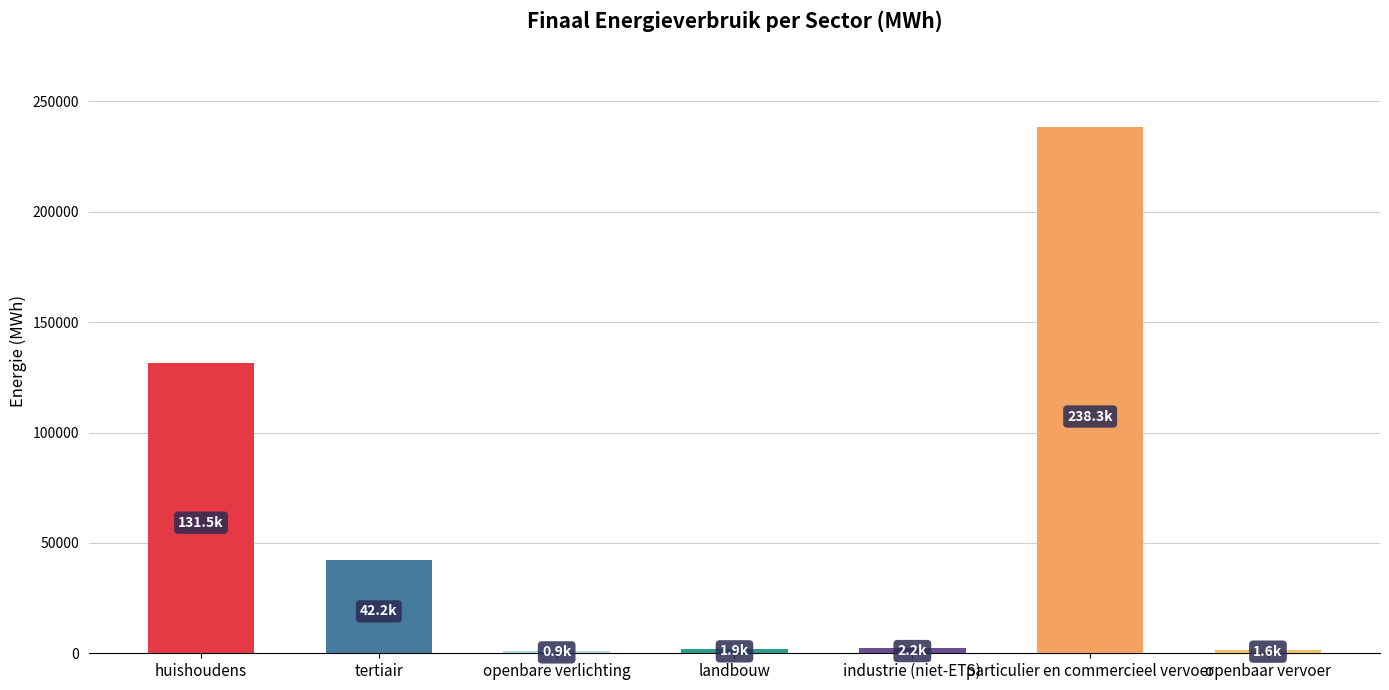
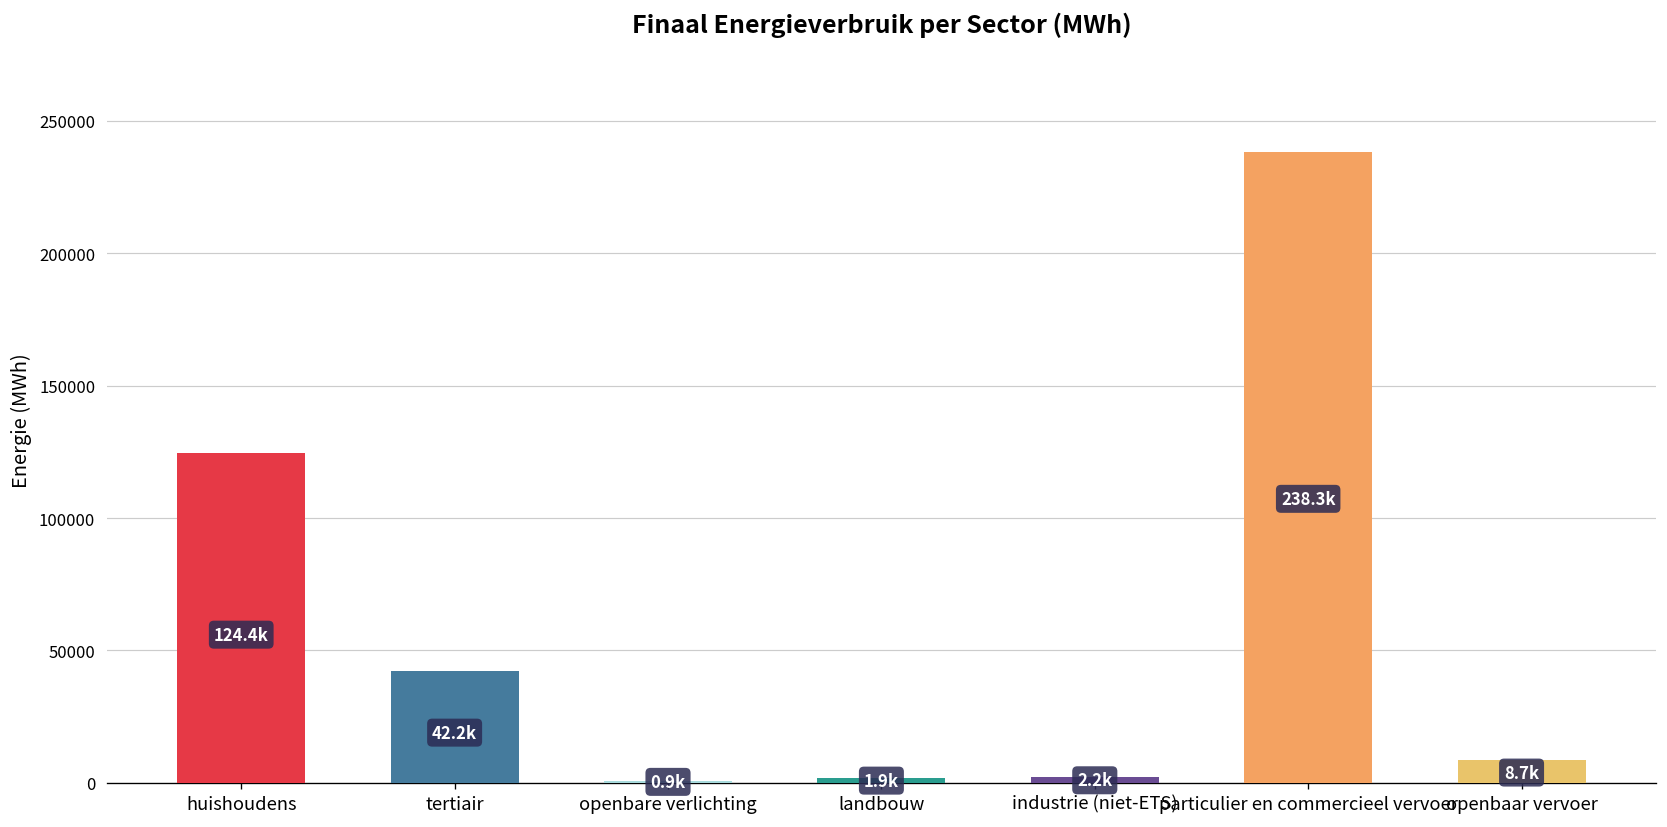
  {
-   "huishoudens": "131.5k",
-   "openbaar vervoer": "1.6k"
+   "huishoudens": "124.4k",
+   "openbaar vervoer": "8.7k"
  }
